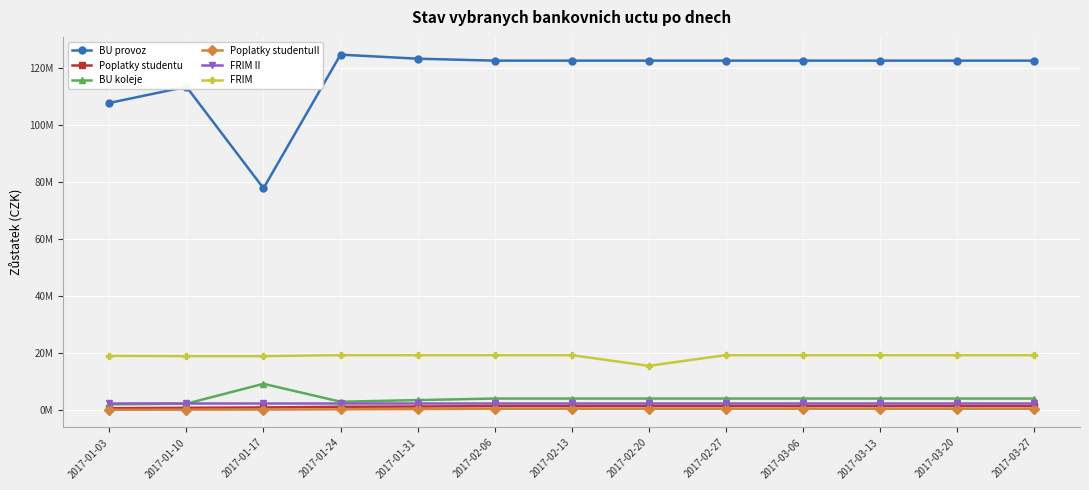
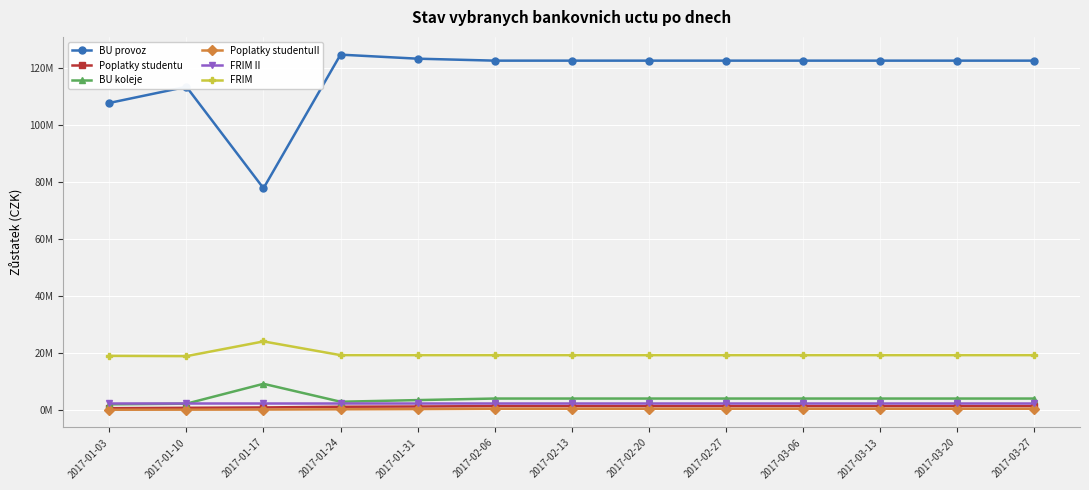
  {
    "BU provoz": {
      "2017-01-03": 108000000,
      "2017-01-17": 78000000,
      "2017-01-24": 125000000,
      "2017-01-31": 123000000,
      "2017-02-06": 123000000,
      "2017-02-13": 123000000,
      "2017-02-20": 123000000,
      "2017-02-27": 123000000,
      "2017-03-06": 123000000,
      "2017-03-13": 123000000,
      "2017-03-20": 123000000,
      "2017-03-27": 123000000
    },
    "Poplatky studentu": {
      "2017-01-24": 1000000,
      "2017-01-31": 1000000,
      "2017-02-06": 1000000,
      "2017-02-13": 1000000,
      "2017-02-20": 1000000,
      "2017-02-27": 1000000,
      "2017-03-06": 1000000,
      "2017-03-13": 1000000,
      "2017-03-20": 1000000,
      "2017-03-27": 1000000
    },
    "BU koleje": {
      "2017-01-17": 9000000,
      "2017-01-31": 3000000,
      "2017-02-06": 4000000,
      "2017-02-13": 4000000,
      "2017-02-20": 4000000,
      "2017-02-27": 4000000,
      "2017-03-06": 4000000,
      "2017-03-13": 4000000,
      "2017-03-20": 4000000,
      "2017-03-27": 4000000
    },
    "Poplatky studentuII": {
      "2017-01-24": 0,
      "2017-01-31": 0,
      "2017-02-06": 0,
      "2017-02-13": 0,
      "2017-02-20": 0,
      "2017-02-27": 0,
      "2017-03-06": 0,
      "2017-03-13": 0,
      "2017-03-20": 0,
      "2017-03-27": 0
    },
    "FRIM II": {
      "2017-01-17": 2000000,
      "2017-01-31": 2000000,
      "2017-02-06": 2000000,
      "2017-02-13": 2000000,
      "2017-02-20": 2000000,
      "2017-02-27": 2000000,
      "2017-03-06": 2000000,
      "2017-03-13": 2000000,
      "2017-03-20": 2000000,
      "2017-03-27": 2000000
    },
    "FRIM": {
      "2017-01-03": 19000000,
      "2017-01-10": 19000000,
-     "2017-01-17": 19000000,
+     "2017-01-17": 24000000,
      "2017-01-24": 19000000,
      "2017-01-31": 19000000,
      "2017-02-06": 19000000,
      "2017-02-13": 19000000,
-     "2017-02-20": 15000000,
+     "2017-02-20": 19000000,
      "2017-02-27": 19000000,
      "2017-03-06": 19000000,
      "2017-03-13": 19000000,
      "2017-03-20": 19000000,
      "2017-03-27": 19000000
    }
  }
